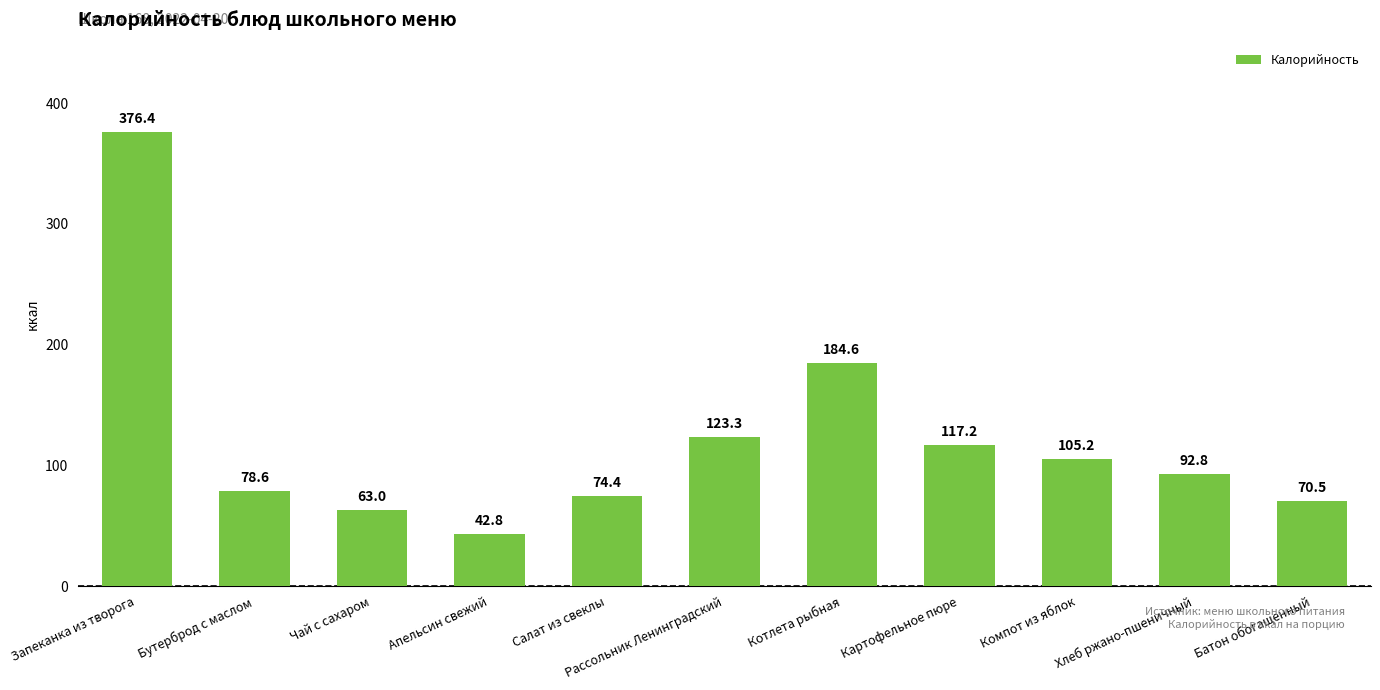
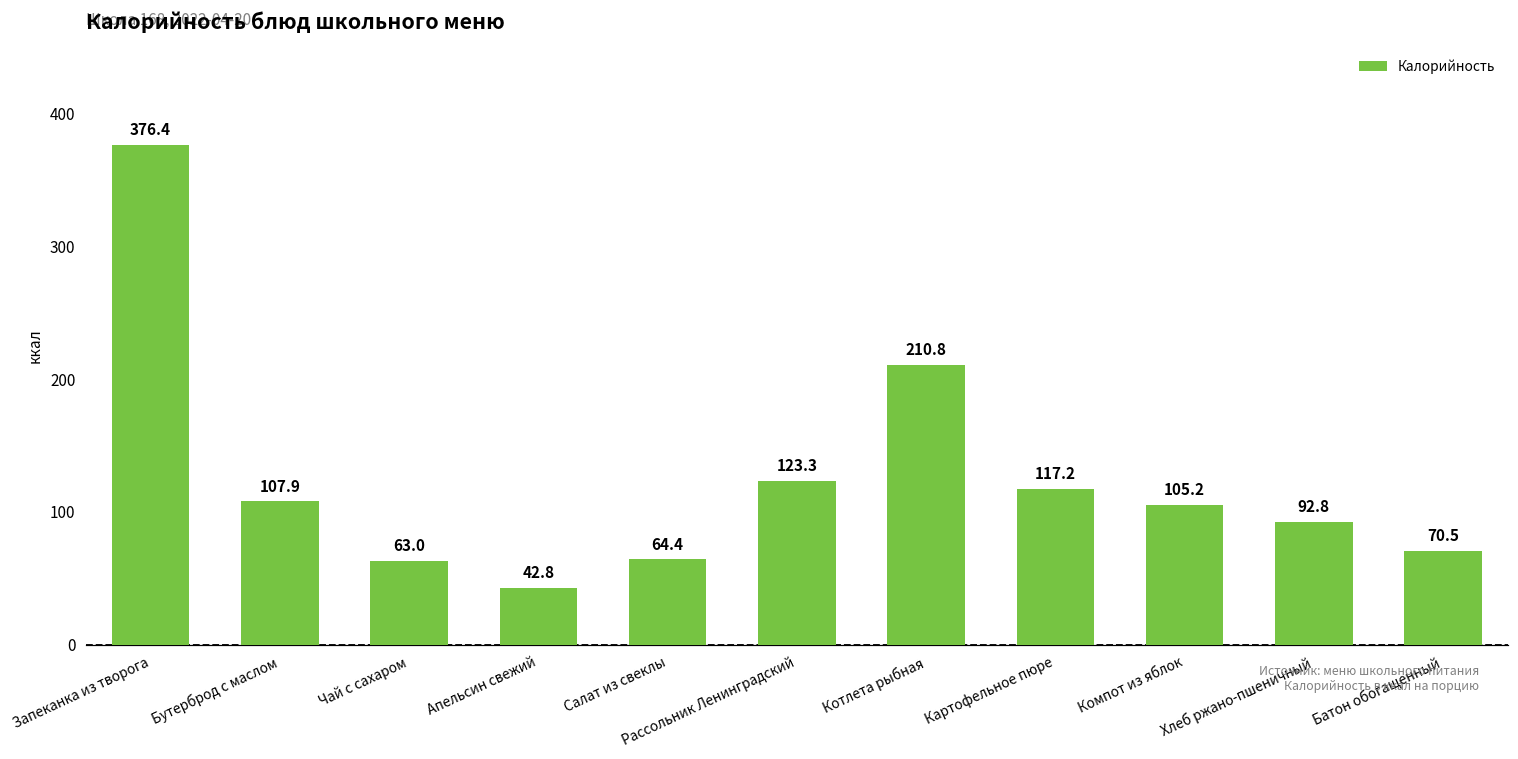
  {
    "Запеканка из творога": 376.4,
-   "Бутерброд с маслом": 78.6,
+   "Бутерброд с маслом": 107.9,
    "Чай с сахаром": 63.0,
    "Апельсин свежий": 42.8,
-   "Салат из свеклы": 74.4,
+   "Салат из свеклы": 64.4,
    "Рассольник Ленинградский": 123.3,
-   "Котлета рыбная": 184.6,
+   "Котлета рыбная": 210.8,
    "Картофельное пюре": 117.2,
    "Компот из яблок": 105.2,
    "Хлеб ржано-пшеничный": 92.8,
    "Батон обогащенный": 70.5
  }
